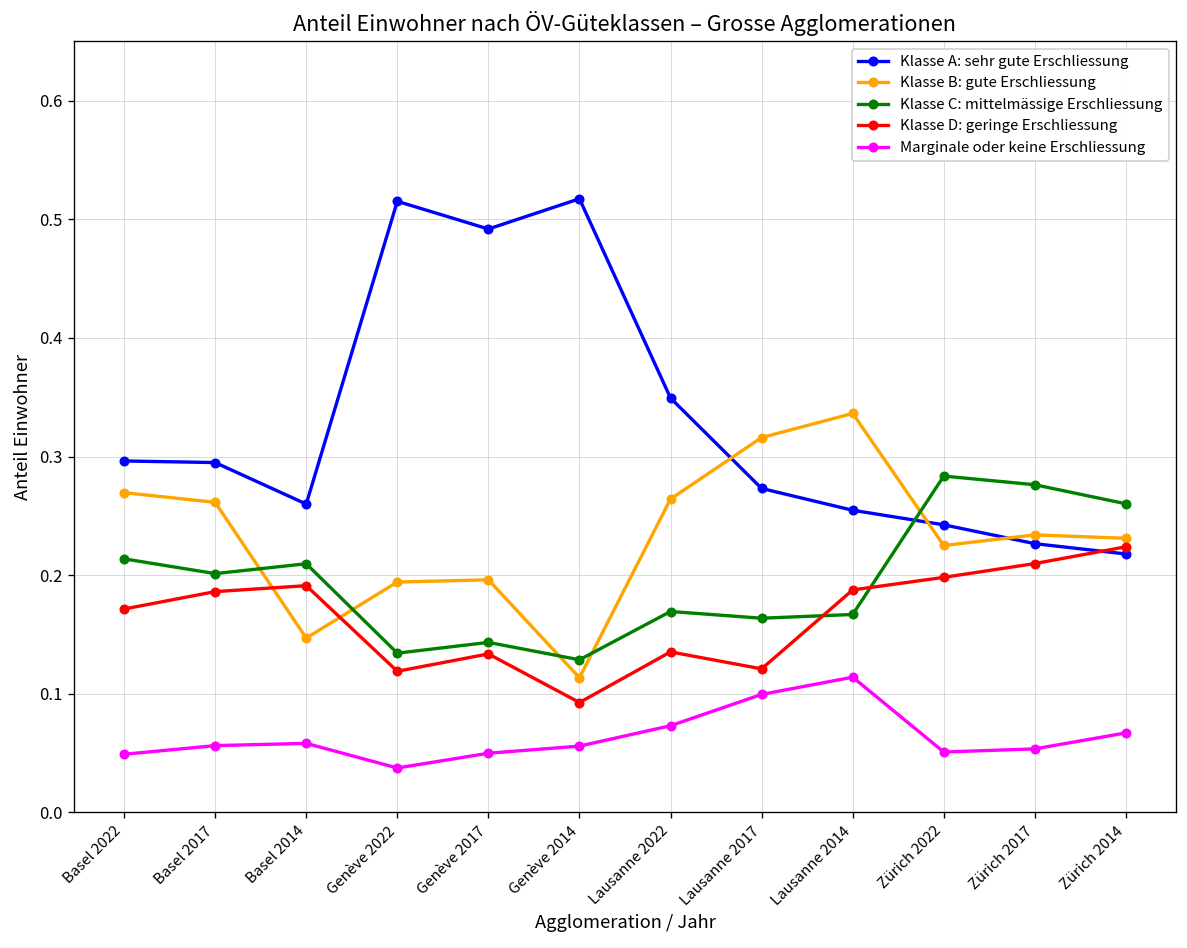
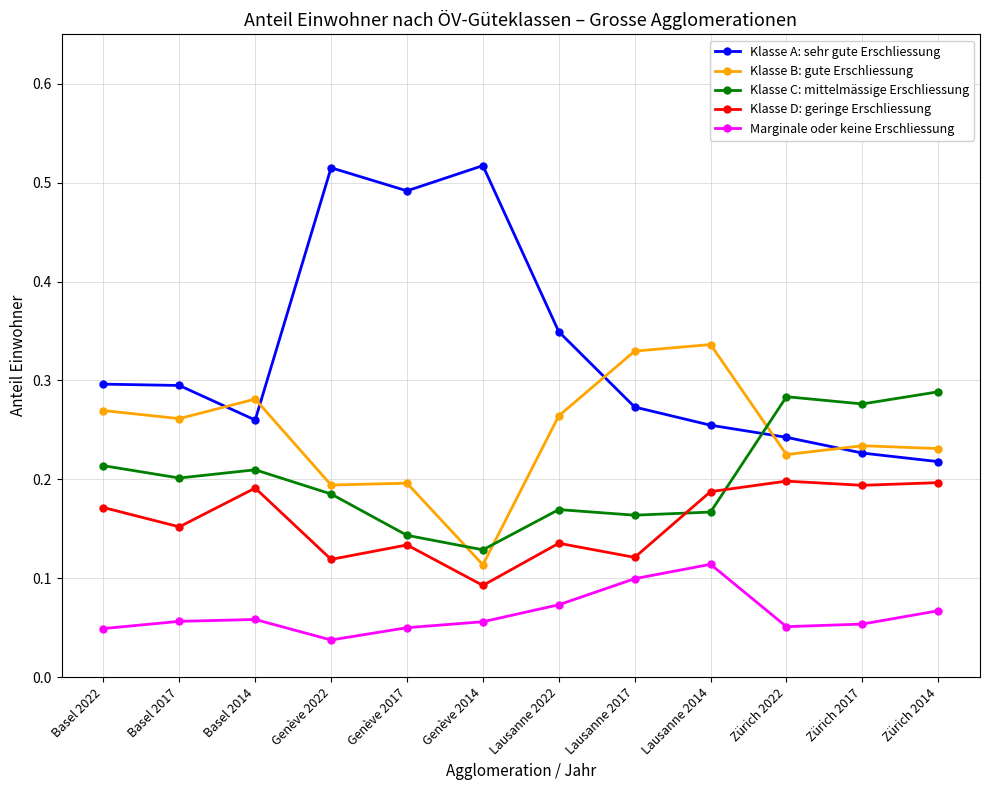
  {
    "Klasse A: sehr gute Erschliessung": {
      "Basel 2022": 0.30,
      "Basel 2017": 0.29,
      "Basel 2014": 0.26,
      "Genève 2022": 0.52,
      "Genève 2017": 0.49,
      "Genève 2014": 0.52,
      "Lausanne 2022": 0.35,
      "Lausanne 2017": 0.27,
      "Lausanne 2014": 0.25,
      "Zürich 2022": 0.24,
      "Zürich 2017": 0.23,
      "Zürich 2014": 0.22
    },
    "Klasse B: gute Erschliessung": {
      "Basel 2022": 0.27,
      "Basel 2017": 0.26,
-     "Basel 2014": 0.15,
+     "Basel 2014": 0.28,
      "Genève 2022": 0.19,
      "Genève 2017": 0.20,
      "Genève 2014": 0.11,
      "Lausanne 2022": 0.26,
-     "Lausanne 2017": 0.32,
+     "Lausanne 2017": 0.33,
      "Lausanne 2014": 0.34,
      "Zürich 2022": 0.22,
      "Zürich 2017": 0.23,
      "Zürich 2014": 0.23
    },
    "Klasse C: mittelmässige Erschliessung": {
      "Basel 2022": 0.21,
      "Basel 2017": 0.20,
      "Basel 2014": 0.21,
-     "Genève 2022": 0.13,
+     "Genève 2022": 0.19,
      "Genève 2017": 0.14,
      "Genève 2014": 0.13,
      "Lausanne 2022": 0.17,
      "Lausanne 2017": 0.16,
      "Lausanne 2014": 0.17,
      "Zürich 2022": 0.28,
      "Zürich 2017": 0.28,
-     "Zürich 2014": 0.26
+     "Zürich 2014": 0.29
    },
    "Klasse D: geringe Erschliessung": {
      "Basel 2022": 0.17,
-     "Basel 2017": 0.19,
+     "Basel 2017": 0.15,
      "Basel 2014": 0.19,
      "Genève 2022": 0.12,
      "Genève 2017": 0.13,
      "Genève 2014": 0.09,
      "Lausanne 2022": 0.14,
      "Lausanne 2017": 0.12,
      "Lausanne 2014": 0.19,
      "Zürich 2022": 0.20,
-     "Zürich 2017": 0.21,
-     "Zürich 2014": 0.22
+     "Zürich 2017": 0.19,
+     "Zürich 2014": 0.20
    },
    "Marginale oder keine Erschliessung": {
      "Basel 2022": 0.05,
      "Basel 2017": 0.06,
      "Basel 2014": 0.06,
      "Genève 2022": 0.04,
      "Genève 2017": 0.05,
      "Genève 2014": 0.06,
      "Lausanne 2022": 0.07,
      "Lausanne 2017": 0.10,
      "Lausanne 2014": 0.11,
      "Zürich 2022": 0.05,
      "Zürich 2017": 0.05,
      "Zürich 2014": 0.07
    }
  }
